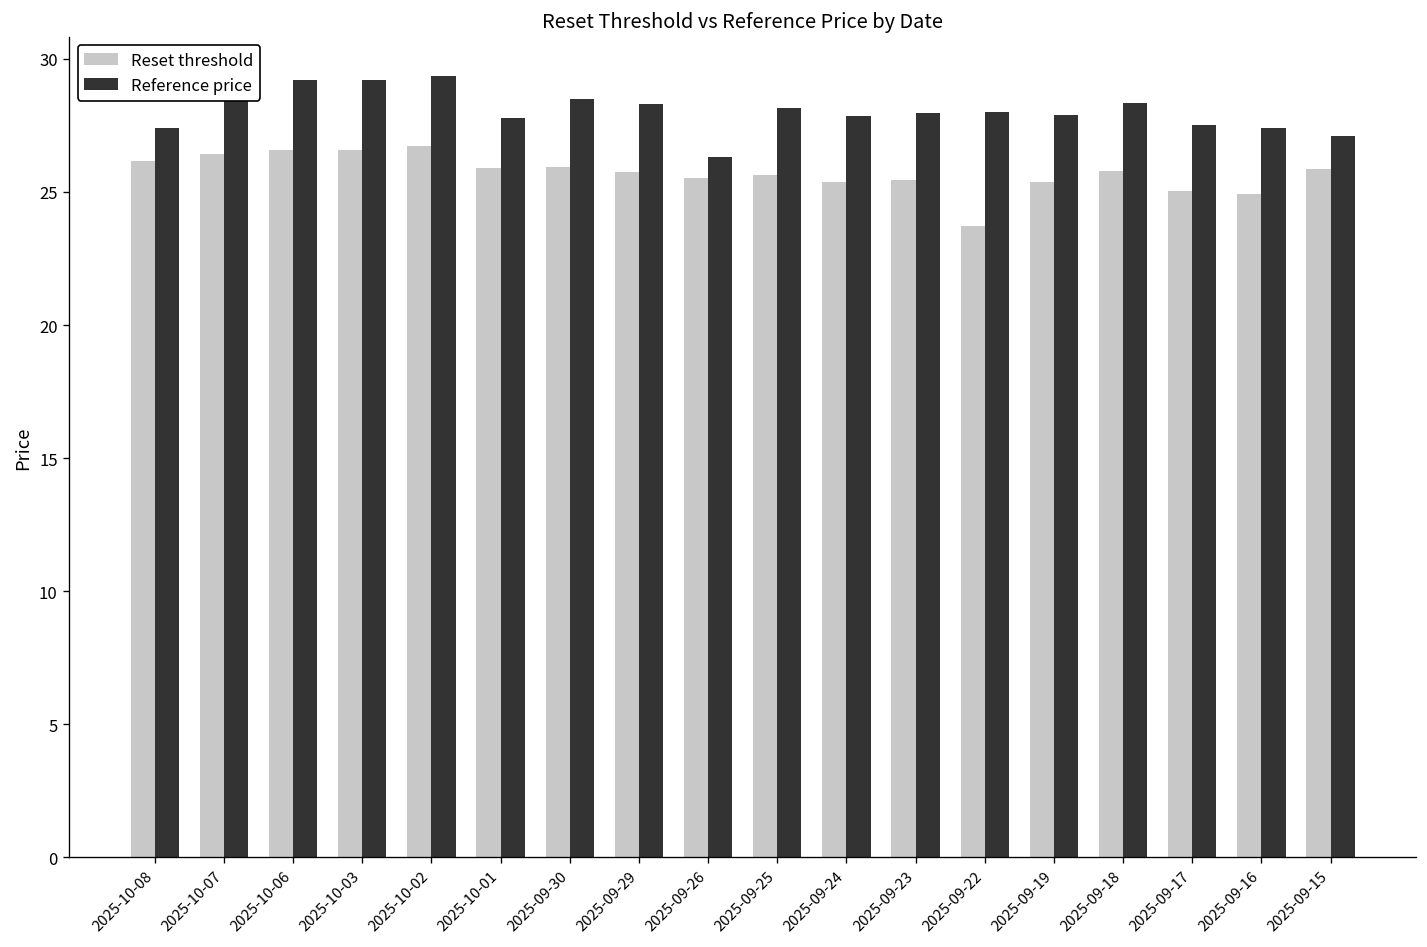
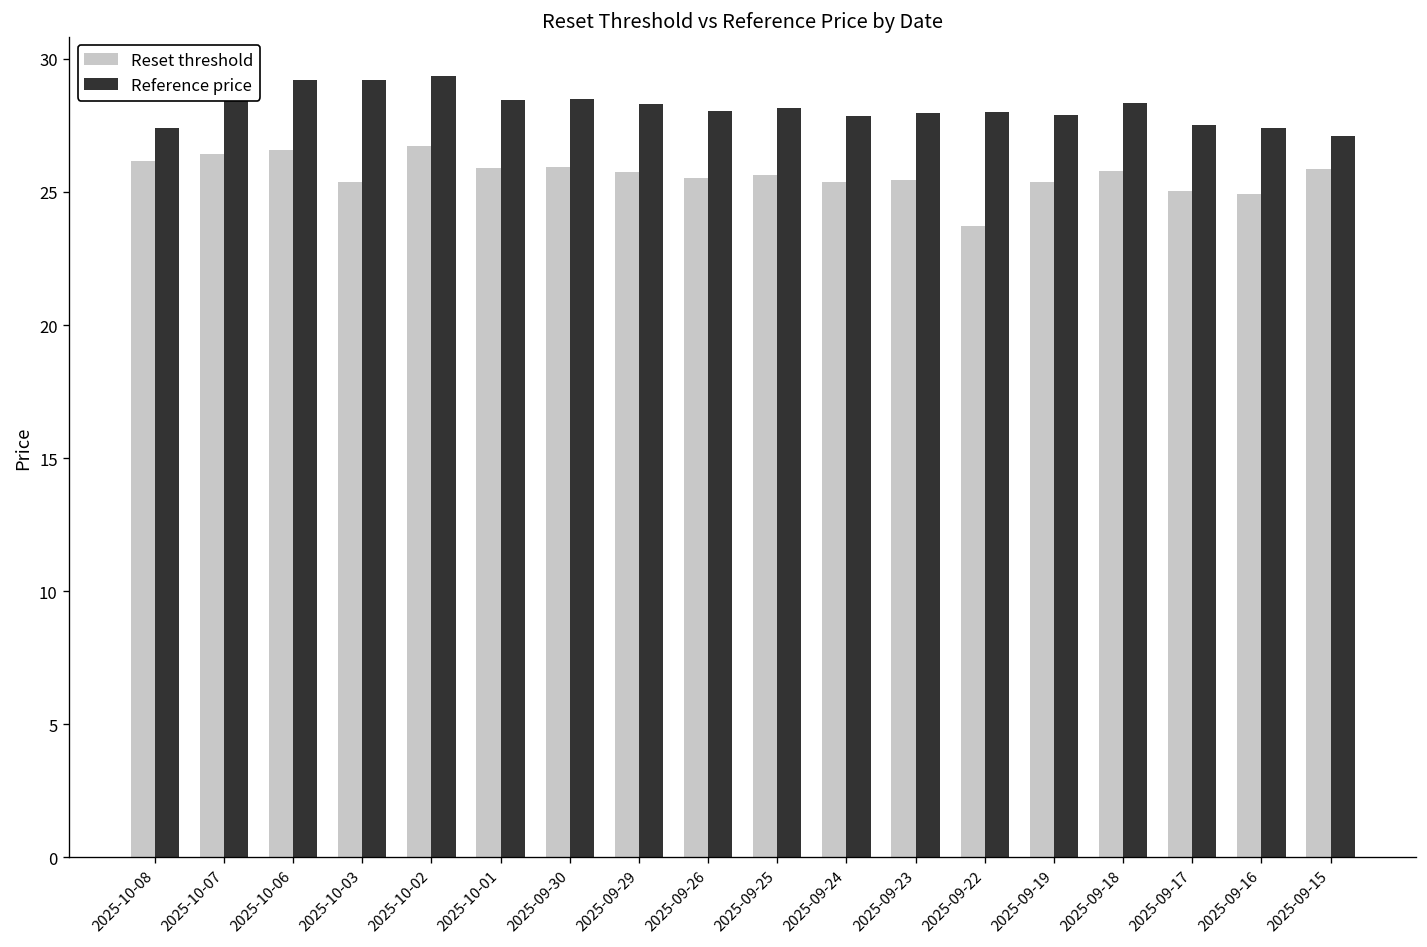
  {
    "Reset threshold": {
      "2025-10-08": 26.2,
      "2025-10-07": 26.4,
      "2025-10-06": 26.6,
-     "2025-10-03": 26.6,
+     "2025-10-03": 25.4,
      "2025-10-02": 26.7,
      "2025-10-01": 25.9,
      "2025-09-30": 25.9,
      "2025-09-29": 25.8,
      "2025-09-26": 25.5,
      "2025-09-25": 25.6,
      "2025-09-24": 25.4,
      "2025-09-23": 25.5,
      "2025-09-22": 23.7,
      "2025-09-19": 25.4,
      "2025-09-18": 25.8,
      "2025-09-17": 25.0,
      "2025-09-16": 24.9,
      "2025-09-15": 25.9
    },
    "Reference price": {
      "2025-10-08": 27.4,
      "2025-10-06": 29.2,
      "2025-10-03": 29.2,
      "2025-10-02": 29.4,
-     "2025-10-01": 27.8,
+     "2025-10-01": 28.5,
      "2025-09-30": 28.5,
      "2025-09-29": 28.3,
-     "2025-09-26": 26.3,
+     "2025-09-26": 28.1,
      "2025-09-25": 28.2,
      "2025-09-24": 27.9,
      "2025-09-23": 28.0,
      "2025-09-22": 28.0,
      "2025-09-19": 27.9,
      "2025-09-18": 28.3,
      "2025-09-17": 27.5,
      "2025-09-16": 27.4,
      "2025-09-15": 27.1
    }
  }
